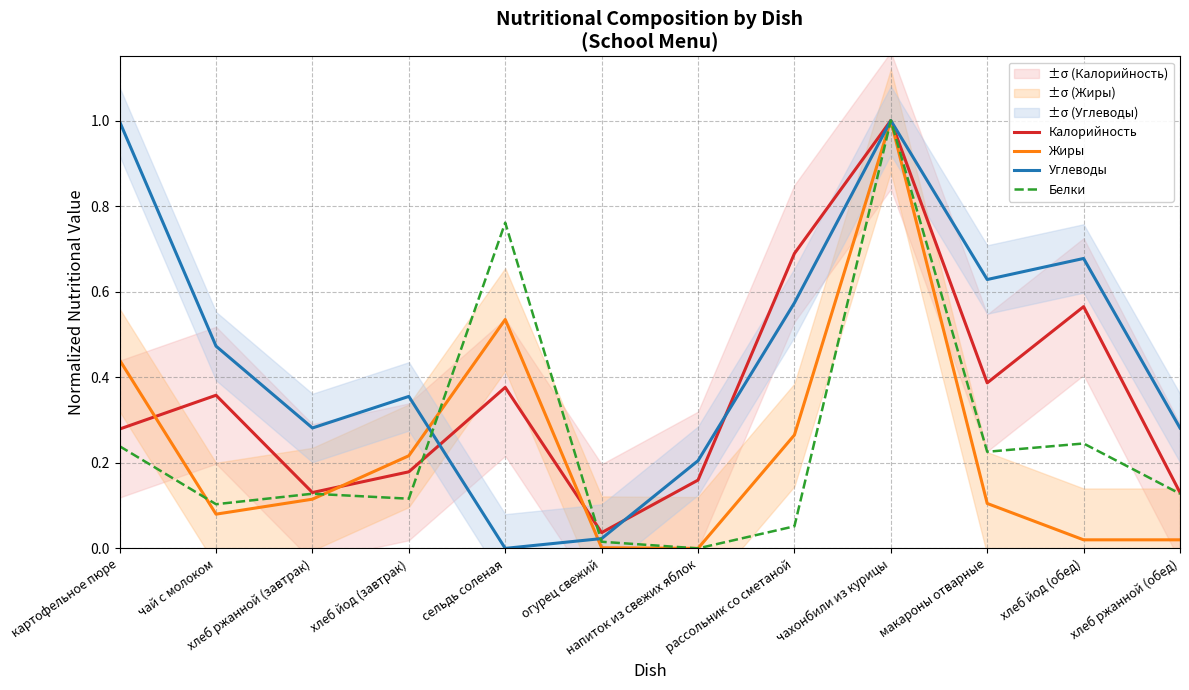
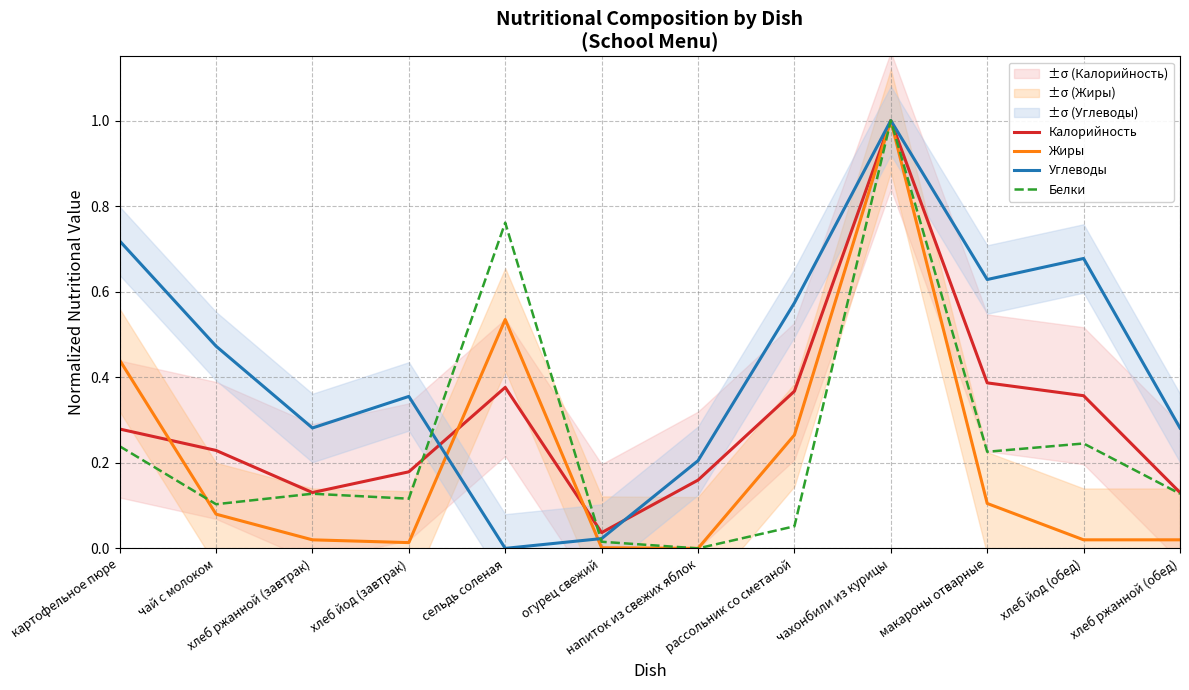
  {
    "Калорийность": {
      "картофельное пюре": 0.28,
-     "чай с молоком": 0.36,
+     "чай с молоком": 0.23,
      "хлеб йод (завтрак)": 0.18,
      "сельдь соленая": 0.38,
      "огурец свежий": 0.04,
      "напиток из свежих яблок": 0.16,
-     "рассольник со сметаной": 0.69,
+     "рассольник со сметаной": 0.37,
      "макароны отварные": 0.39,
-     "хлеб йод (обед)": 0.57
+     "хлеб йод (обед)": 0.36
    },
    "Жиры": {
      "чай с молоком": 0.08,
-     "хлеб ржанной (завтрак)": 0.11,
-     "хлеб йод (завтрак)": 0.22,
+     "хлеб ржанной (завтрак)": 0.02,
+     "хлеб йод (завтрак)": 0.01,
      "огурец свежий": 0.00,
      "рассольник со сметаной": 0.27,
      "макароны отварные": 0.11,
      "хлеб йод (обед)": 0.02,
      "хлеб ржанной (обед)": 0.02
    },
    "Углеводы": {
-     "картофельное пюре": 1.00,
+     "картофельное пюре": 0.72,
      "чай с молоком": 0.47,
      "хлеб ржанной (завтрак)": 0.28,
      "хлеб йод (завтрак)": 0.36,
      "сельдь соленая": 0.00,
      "огурец свежий": 0.02,
      "напиток из свежих яблок": 0.20,
      "рассольник со сметаной": 0.57,
      "макароны отварные": 0.63,
      "хлеб йод (обед)": 0.68,
      "хлеб ржанной (обед)": 0.28
    },
    "Белки": {
      "картофельное пюре": 0.24,
      "чай с молоком": 0.10,
      "хлеб йод (завтрак)": 0.12,
      "сельдь соленая": 0.76,
      "огурец свежий": 0.02,
      "рассольник со сметаной": 0.05,
      "хлеб йод (обед)": 0.25
    }
  }
